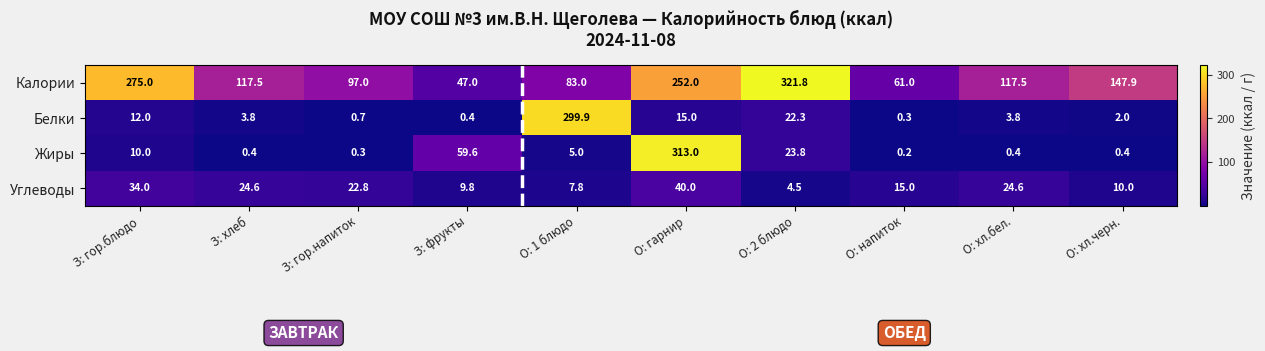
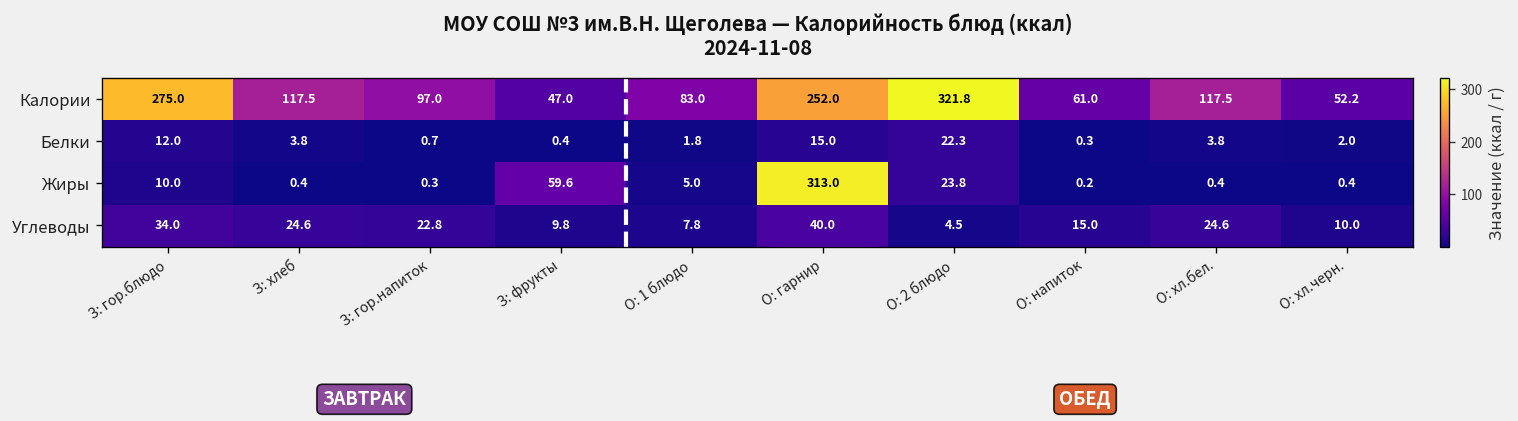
  {
    "Калории": {
      "З: гор.блюдо": 275.0,
      "З: хлеб": 117.5,
      "З: гор.напиток": 97.0,
      "З: фрукты": 47.0,
      "О: 1 блюдо": 83.0,
      "О: гарнир": 252.0,
      "О: 2 блюдо": 321.8,
      "О: напиток": 61.0,
      "О: хл.бел.": 117.5,
-     "О: хл.черн.": 147.9
+     "О: хл.черн.": 52.2
    },
    "Белки": {
      "З: гор.блюдо": 12.0,
      "З: хлеб": 3.8,
      "З: гор.напиток": 0.7,
      "З: фрукты": 0.4,
-     "О: 1 блюдо": 299.9,
+     "О: 1 блюдо": 1.8,
      "О: гарнир": 15.0,
      "О: 2 блюдо": 22.3,
      "О: напиток": 0.3,
      "О: хл.бел.": 3.8,
      "О: хл.черн.": 2.0
    },
    "Жиры": {
      "З: гор.блюдо": 10.0,
      "З: хлеб": 0.4,
      "З: гор.напиток": 0.3,
      "З: фрукты": 59.6,
      "О: 1 блюдо": 5.0,
      "О: гарнир": 313.0,
      "О: 2 блюдо": 23.8,
      "О: напиток": 0.2,
      "О: хл.бел.": 0.4,
      "О: хл.черн.": 0.4
    },
    "Углеводы": {
      "З: гор.блюдо": 34.0,
      "З: хлеб": 24.6,
      "З: гор.напиток": 22.8,
      "З: фрукты": 9.8,
      "О: 1 блюдо": 7.8,
      "О: гарнир": 40.0,
      "О: 2 блюдо": 4.5,
      "О: напиток": 15.0,
      "О: хл.бел.": 24.6,
      "О: хл.черн.": 10.0
    }
  }
